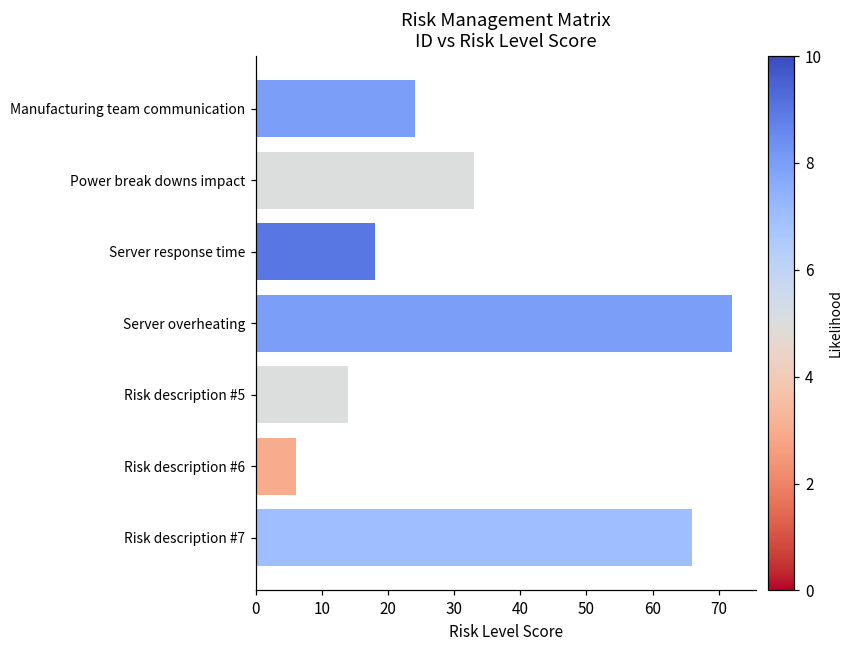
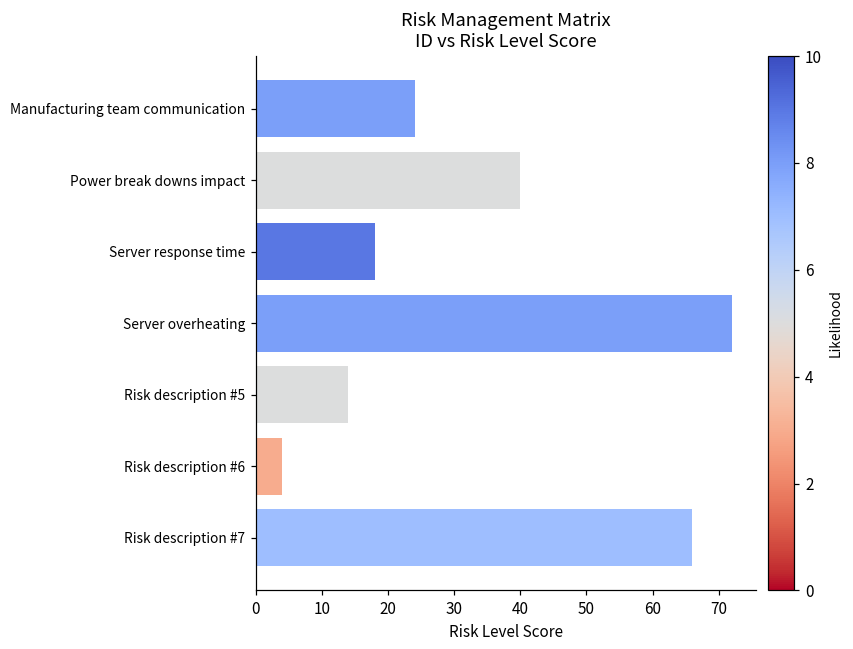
  {
    "Manufacturing team communication": 24,
-   "Power break downs impact": 33,
+   "Power break downs impact": 40,
    "Server response time": 18,
    "Server overheating": 72,
    "Risk description #5": 14,
-   "Risk description #6": 6,
+   "Risk description #6": 4,
    "Risk description #7": 66
  }
